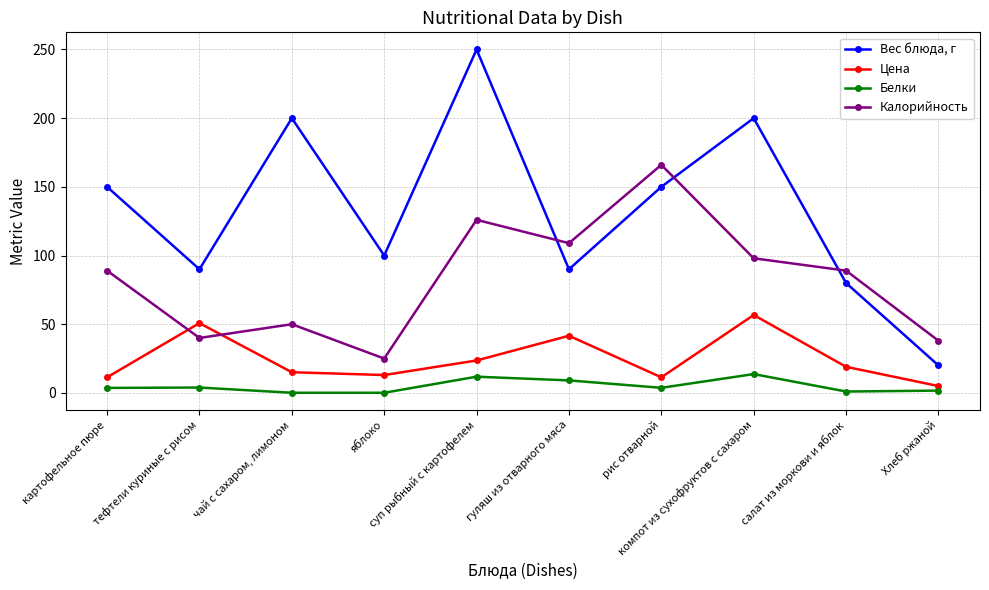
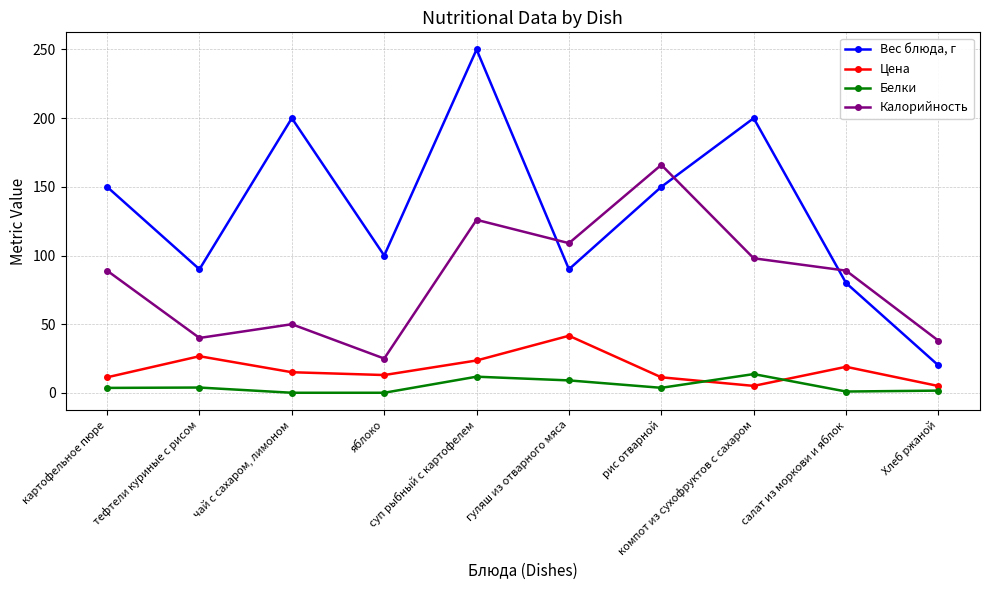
  {
    "Вес блюда, г": {
      "картофельное пюре": 150,
      "тефтели куриные с рисом": 90,
      "чай с сахаром, лимоном": 200,
      "яблоко": 100,
      "суп рыбный с картофелем": 250,
      "гуляш из отварного мяса": 90,
      "рис отварной": 150,
      "компот из сухофруктов с сахаром": 200,
      "салат из моркови и яблок": 80,
      "Хлеб ржаной": 20
    },
    "Цена": {
      "картофельное пюре": 11,
-     "тефтели куриные с рисом": 51,
+     "тефтели куриные с рисом": 27,
      "чай с сахаром, лимоном": 15,
      "яблоко": 13,
      "суп рыбный с картофелем": 24,
      "гуляш из отварного мяса": 42,
      "рис отварной": 11,
-     "компот из сухофруктов с сахаром": 57,
+     "компот из сухофруктов с сахаром": 5,
      "салат из моркови и яблок": 19,
      "Хлеб ржаной": 5
    },
    "Белки": {
      "картофельное пюре": 4,
      "тефтели куриные с рисом": 4,
      "чай с сахаром, лимоном": 0,
      "яблоко": 0,
      "суп рыбный с картофелем": 12,
      "гуляш из отварного мяса": 9,
      "рис отварной": 4,
      "компот из сухофруктов с сахаром": 14,
      "салат из моркови и яблок": 1,
      "Хлеб ржаной": 2
    },
    "Калорийность": {
      "картофельное пюре": 89,
      "тефтели куриные с рисом": 40,
      "чай с сахаром, лимоном": 50,
      "яблоко": 25,
      "суп рыбный с картофелем": 126,
      "гуляш из отварного мяса": 109,
      "рис отварной": 166,
      "компот из сухофруктов с сахаром": 98,
      "салат из моркови и яблок": 89,
      "Хлеб ржаной": 38
    }
  }
